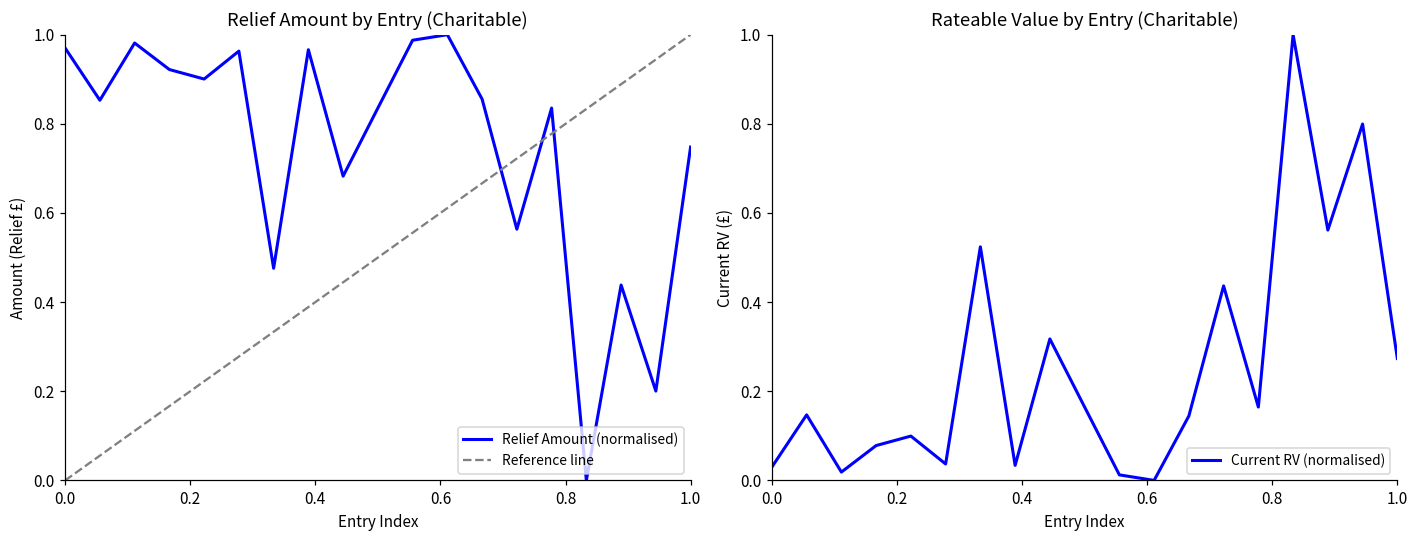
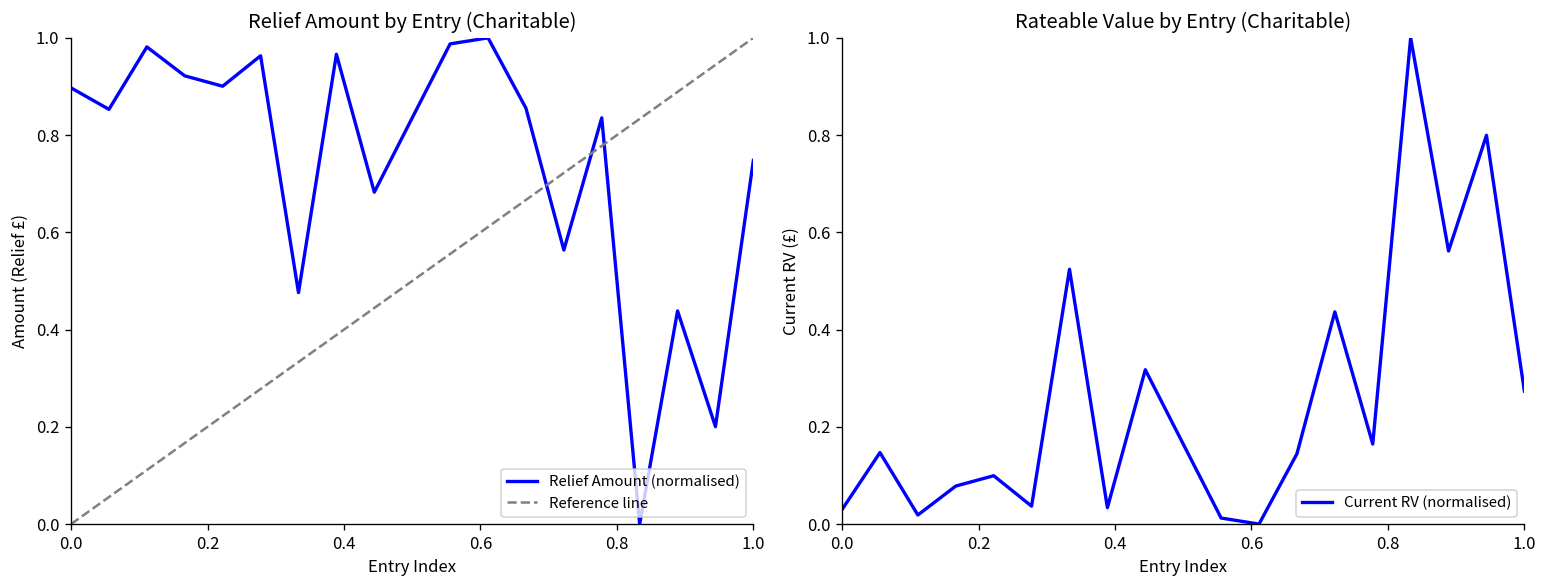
  {
    "Relief Amount by Entry (Charitable)": {
      "Relief Amount (normalised)": {
-       "0.0": 0.97,
+       "0.0": 0.90,
        "1.0": 0.75
      },
      "Reference line": {
        "0.0": 0.00,
        "1.0": 1.00
      }
    },
    "Rateable Value by Entry (Charitable)": {
      "0.0": 0.03,
      "1.0": 0.27
    }
  }
